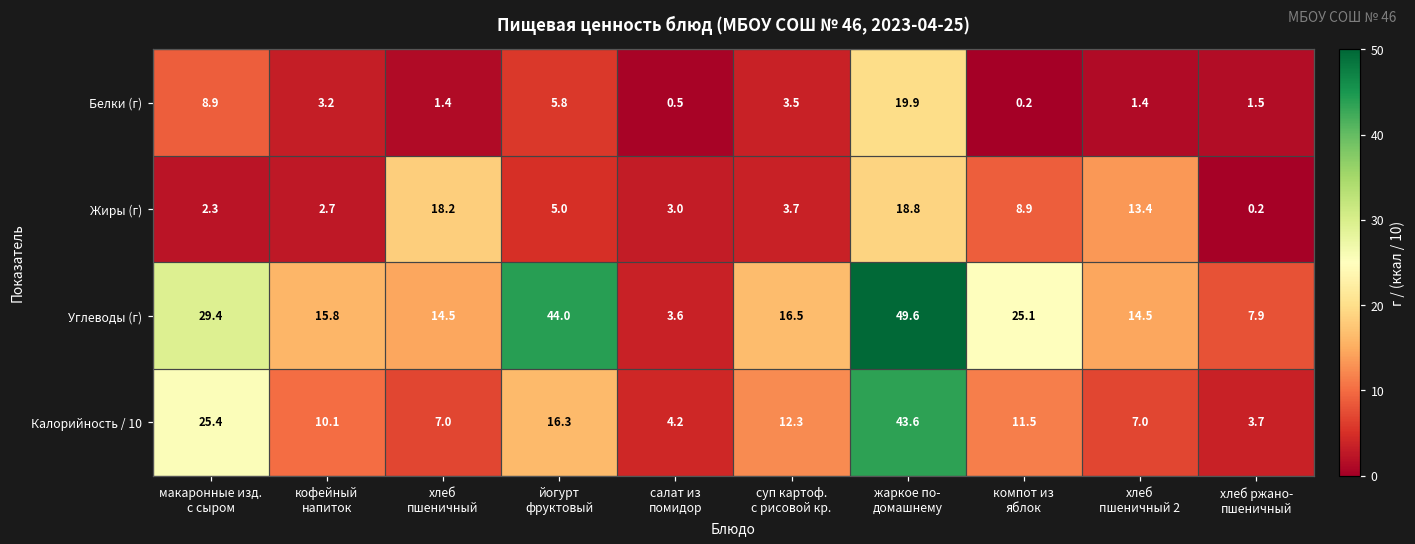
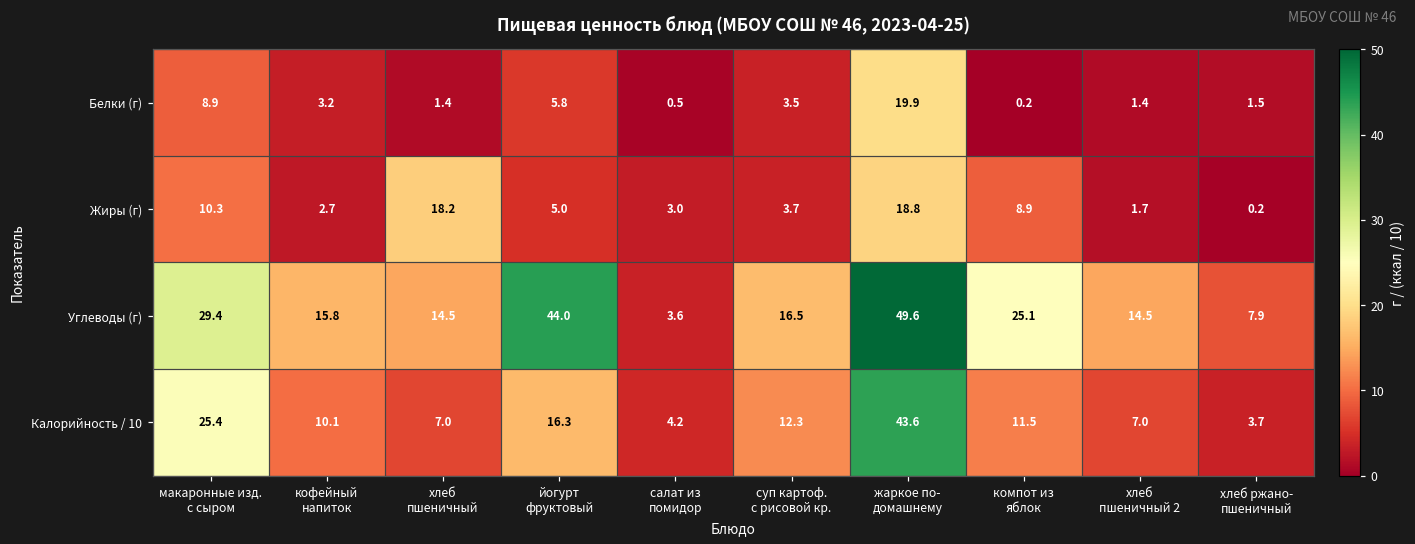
  {
    "Белки (г)": {
      "макаронные изд. с сыром": 8.9,
      "кофейный напиток": 3.2,
      "хлеб пшеничный": 1.4,
      "йогурт фруктовый": 5.8,
      "салат из помидор": 0.5,
      "суп картоф. с рисовой кр.": 3.5,
      "жаркое по- домашнему": 19.9,
      "компот из яблок": 0.2,
      "хлеб пшеничный 2": 1.4,
      "хлеб ржано- пшеничный": 1.5
    },
    "Жиры (г)": {
-     "макаронные изд. с сыром": 2.3,
+     "макаронные изд. с сыром": 10.3,
      "кофейный напиток": 2.7,
      "хлеб пшеничный": 18.2,
      "йогурт фруктовый": 5.0,
      "салат из помидор": 3.0,
      "суп картоф. с рисовой кр.": 3.7,
      "жаркое по- домашнему": 18.8,
      "компот из яблок": 8.9,
-     "хлеб пшеничный 2": 13.4,
+     "хлеб пшеничный 2": 1.7,
      "хлеб ржано- пшеничный": 0.2
    },
    "Углеводы (г)": {
      "макаронные изд. с сыром": 29.4,
      "кофейный напиток": 15.8,
      "хлеб пшеничный": 14.5,
      "йогурт фруктовый": 44.0,
      "салат из помидор": 3.6,
      "суп картоф. с рисовой кр.": 16.5,
      "жаркое по- домашнему": 49.6,
      "компот из яблок": 25.1,
      "хлеб пшеничный 2": 14.5,
      "хлеб ржано- пшеничный": 7.9
    },
    "Калорийность / 10": {
      "макаронные изд. с сыром": 25.4,
      "кофейный напиток": 10.1,
      "хлеб пшеничный": 7.0,
      "йогурт фруктовый": 16.3,
      "салат из помидор": 4.2,
      "суп картоф. с рисовой кр.": 12.3,
      "жаркое по- домашнему": 43.6,
      "компот из яблок": 11.5,
      "хлеб пшеничный 2": 7.0,
      "хлеб ржано- пшеничный": 3.7
    }
  }
